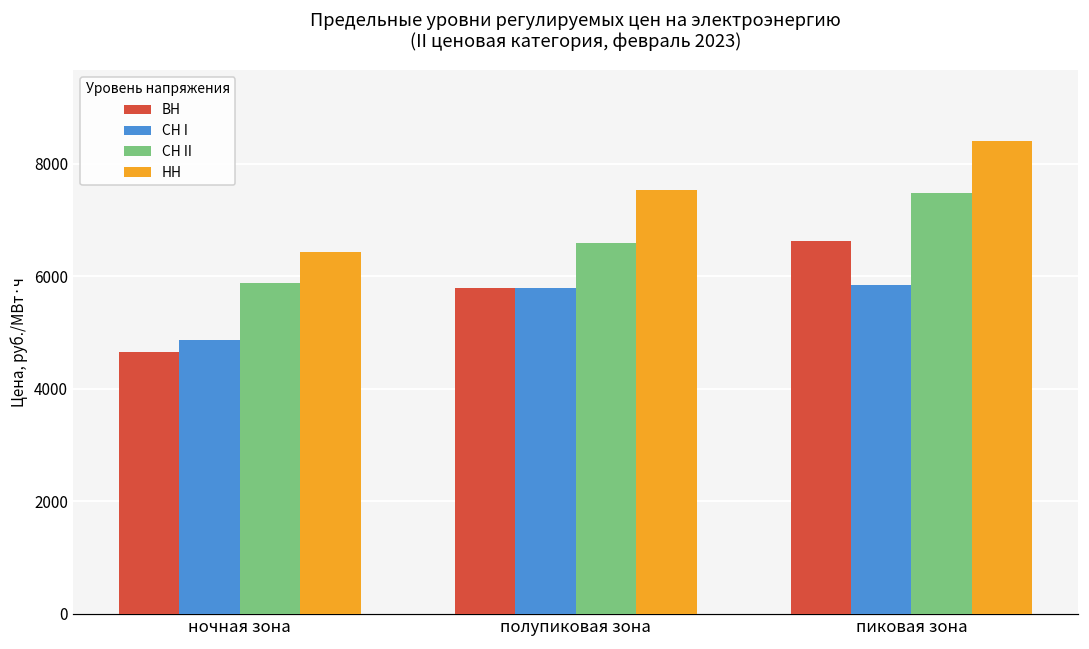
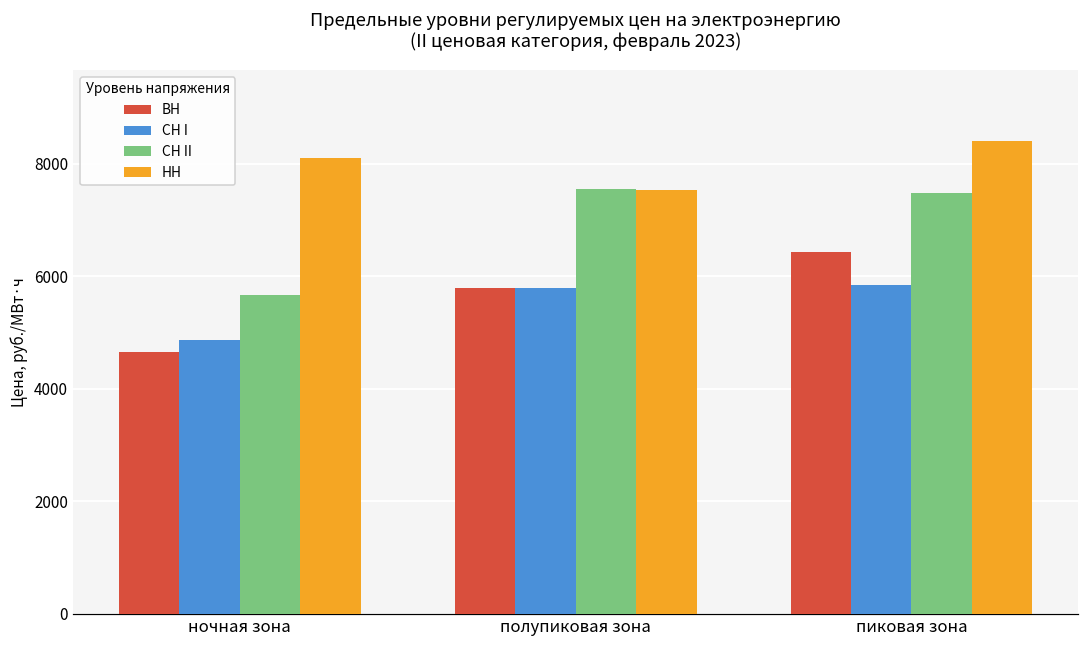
  {
    "ВН": {
      "ночная зона": 4600,
      "полупиковая зона": 5800,
-     "пиковая зона": 6600
+     "пиковая зона": 6400
    },
    "СН I": {
      "ночная зона": 4900,
      "полупиковая зона": 5800,
      "пиковая зона": 5800
    },
    "СН II": {
-     "ночная зона": 5900,
-     "полупиковая зона": 6600,
+     "ночная зона": 5700,
+     "полупиковая зона": 7600,
      "пиковая зона": 7500
    },
    "НН": {
-     "ночная зона": 6400,
+     "ночная зона": 8100,
      "полупиковая зона": 7500,
      "пиковая зона": 8400
    }
  }
